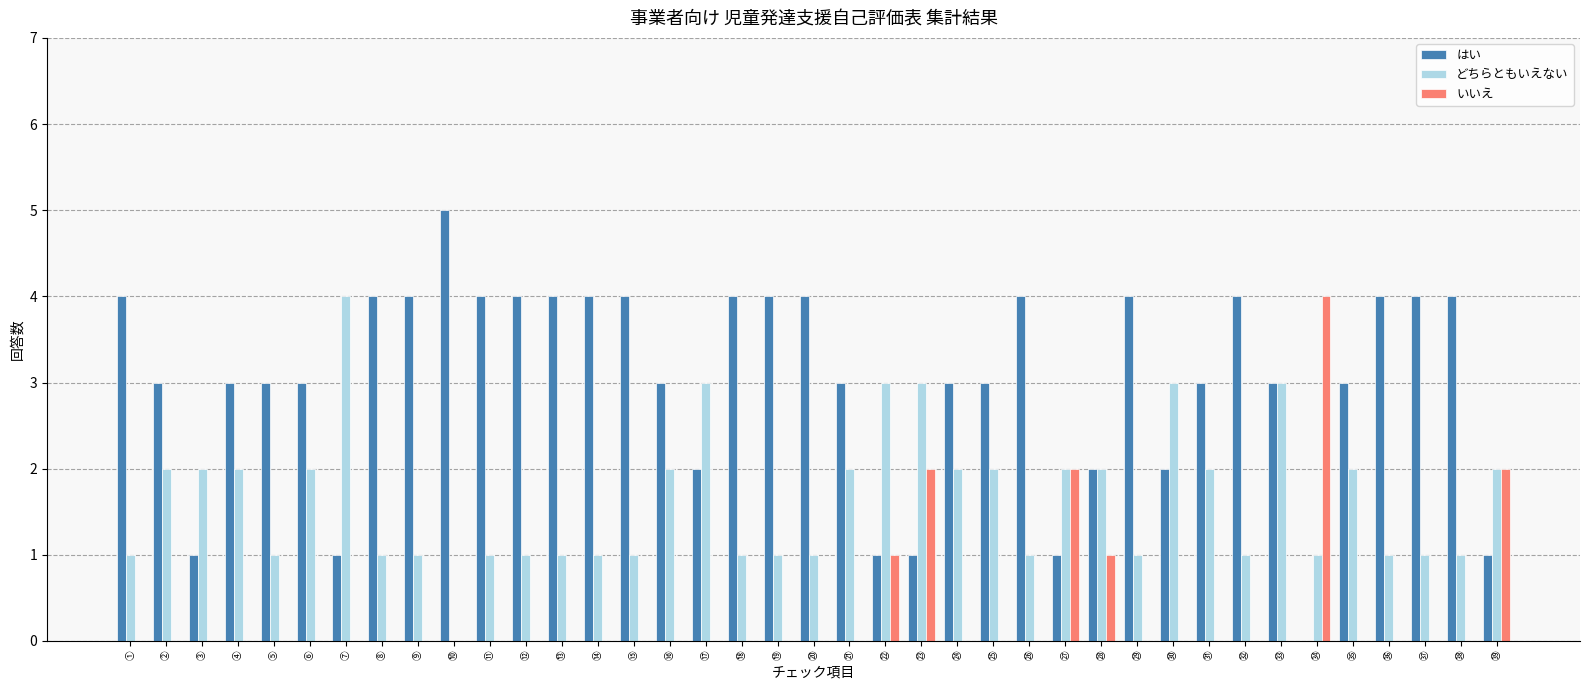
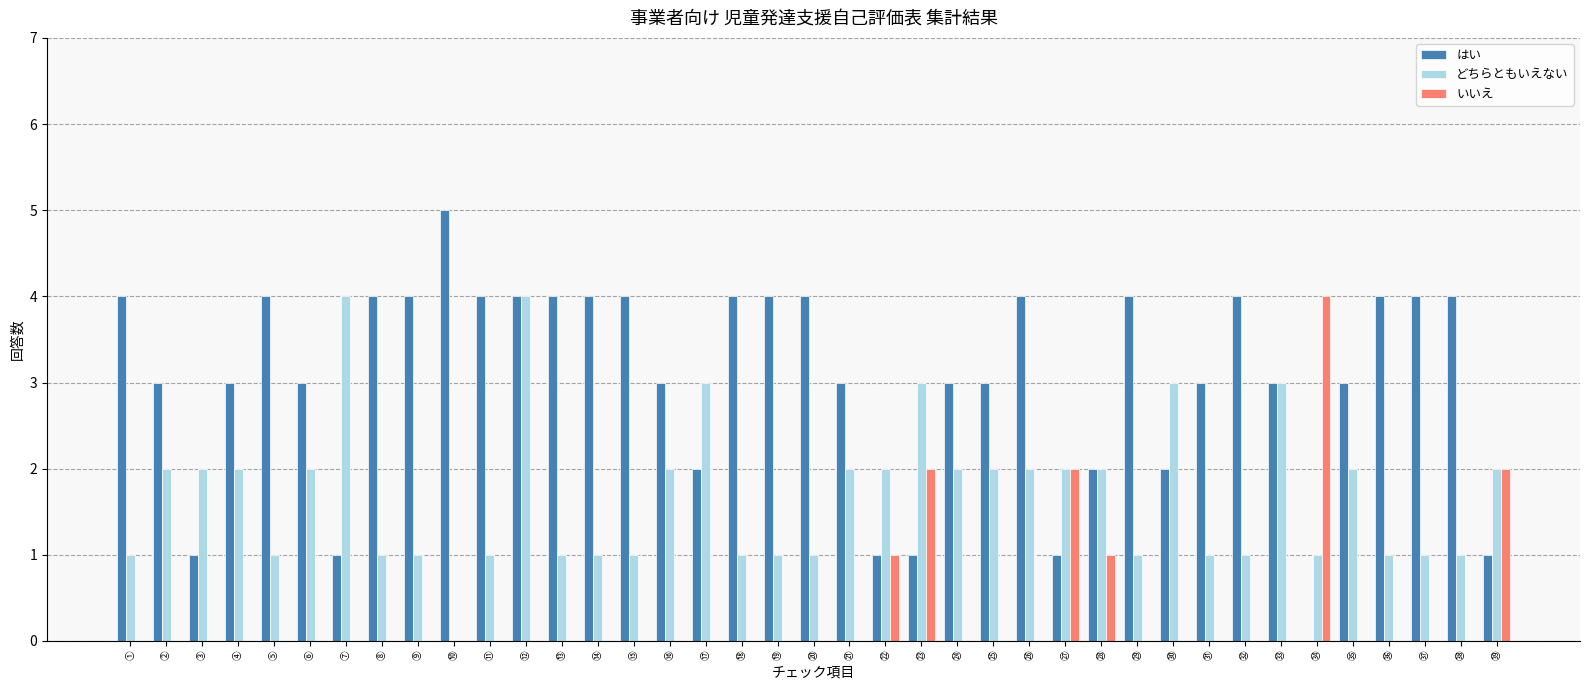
  {
    "はい": {
      "①": 4,
      "②": 3,
      "③": 1,
      "④": 3,
-     "⑤": 3,
+     "⑤": 4,
      "⑥": 3,
      "⑦": 1,
      "⑧": 4,
      "⑨": 4,
      "⑩": 5,
      "⑪": 4,
      "⑫": 4,
      "⑬": 4,
      "⑭": 4,
      "⑮": 4,
      "⑯": 3,
      "⑰": 2,
      "⑱": 4,
      "⑲": 4,
      "⑳": 4,
      "㉑": 3,
      "㉒": 1,
      "㉓": 1,
      "㉔": 3,
      "㉕": 3,
      "㉖": 4,
      "㉗": 1,
      "㉘": 2,
      "㉙": 4,
      "㉚": 2,
      "㉛": 3,
      "㉜": 4,
      "㉝": 3,
      "㉞": 0,
      "㉟": 3,
      "㊱": 4,
      "㊲": 4,
      "㊳": 4,
      "㊴": 1
    },
    "どちらともいえない": {
      "①": 1,
      "②": 2,
      "③": 2,
      "④": 2,
      "⑤": 1,
      "⑥": 2,
      "⑦": 4,
      "⑧": 1,
      "⑨": 1,
      "⑩": 0,
      "⑪": 1,
-     "⑫": 1,
+     "⑫": 4,
      "⑬": 1,
      "⑭": 1,
      "⑮": 1,
      "⑯": 2,
      "⑰": 3,
      "⑱": 1,
      "⑲": 1,
      "⑳": 1,
      "㉑": 2,
-     "㉒": 3,
+     "㉒": 2,
      "㉓": 3,
      "㉔": 2,
      "㉕": 2,
-     "㉖": 1,
+     "㉖": 2,
      "㉗": 2,
      "㉘": 2,
      "㉙": 1,
      "㉚": 3,
-     "㉛": 2,
+     "㉛": 1,
      "㉜": 1,
      "㉝": 3,
      "㉞": 1,
      "㉟": 2,
      "㊱": 1,
      "㊲": 1,
      "㊳": 1,
      "㊴": 2
    },
    "いいえ": {
      "①": 0,
      "②": 0,
      "③": 0,
      "④": 0,
      "⑤": 0,
      "⑥": 0,
      "⑦": 0,
      "⑧": 0,
      "⑨": 0,
      "⑩": 0,
      "⑪": 0,
      "⑫": 0,
      "⑬": 0,
      "⑭": 0,
      "⑮": 0,
      "⑯": 0,
      "⑰": 0,
      "⑱": 0,
      "⑲": 0,
      "⑳": 0,
      "㉑": 0,
      "㉒": 1,
      "㉓": 2,
      "㉔": 0,
      "㉕": 0,
      "㉖": 0,
      "㉗": 2,
      "㉘": 1,
      "㉙": 0,
      "㉚": 0,
      "㉛": 0,
      "㉜": 0,
      "㉝": 0,
      "㉞": 4,
      "㉟": 0,
      "㊱": 0,
      "㊲": 0,
      "㊳": 0,
      "㊴": 2
    }
  }
